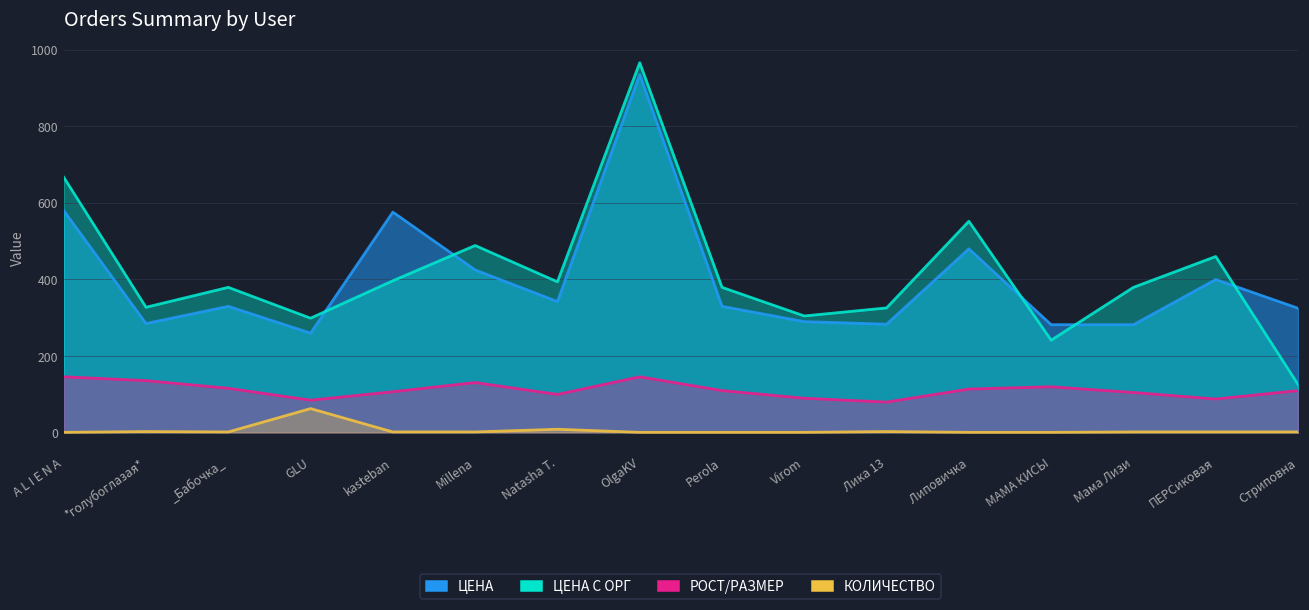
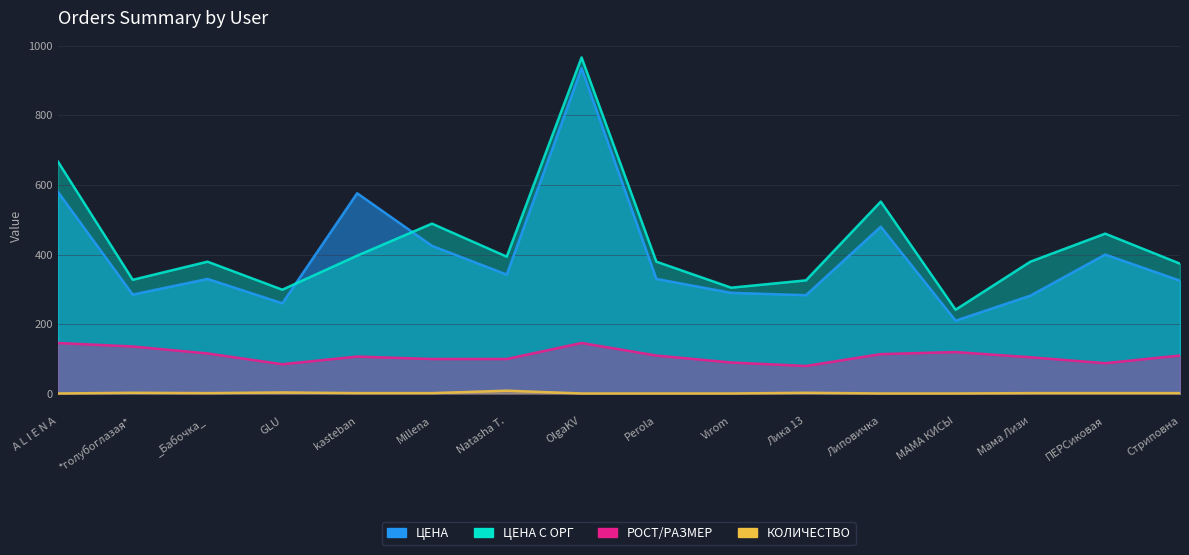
  {
    "ЦЕНА": {
      "A L I E N A": 580,
      "*голубоглазая*": 290,
      "_Бабочка_": 330,
      "GLU": 260,
      "kasteban": 580,
      "Millena": 430,
      "Natasha T.": 340,
      "OlgaKV": 940,
      "Perola": 330,
      "Virom": 290,
      "Лика 13": 280,
      "Липовичка": 480,
-     "МАМА КИСЫ": 280,
+     "МАМА КИСЫ": 210,
      "Мама Лизи": 280,
      "ПЕРСиковая": 400,
      "Стриповна": 330
    },
    "ЦЕНА С ОРГ": {
      "A L I E N A": 670,
      "*голубоглазая*": 330,
      "_Бабочка_": 380,
      "GLU": 300,
      "kasteban": 400,
      "Millena": 490,
      "Natasha T.": 390,
      "OlgaKV": 970,
      "Perola": 380,
      "Virom": 300,
      "Лика 13": 330,
      "Липовичка": 550,
      "МАМА КИСЫ": 240,
      "Мама Лизи": 380,
      "ПЕРСиковая": 460,
-     "Стриповна": 130
+     "Стриповна": 370
    },
    "РОСТ/РАЗМЕР": {
      "A L I E N A": 150,
      "*голубоглазая*": 140,
      "_Бабочка_": 120,
      "GLU": 90,
      "kasteban": 110,
-     "Millena": 130,
+     "Millena": 100,
      "Natasha T.": 100,
      "OlgaKV": 150,
      "Perola": 110,
      "Virom": 90,
      "Лика 13": 80,
      "Липовичка": 110,
      "МАМА КИСЫ": 120,
      "Мама Лизи": 110,
      "ПЕРСиковая": 90,
      "Стриповна": 110
    },
    "КОЛИЧЕСТВО": {
      "A L I E N A": 0,
      "*голубоглазая*": 0,
      "_Бабочка_": 0,
-     "GLU": 60,
+     "GLU": 0,
      "kasteban": 0,
      "Millena": 0,
      "Natasha T.": 10,
      "OlgaKV": 0,
      "Perola": 0,
      "Virom": 0,
      "Лика 13": 0,
      "Липовичка": 0,
      "МАМА КИСЫ": 0,
      "Мама Лизи": 0,
      "ПЕРСиковая": 0,
      "Стриповна": 0
    }
  }
